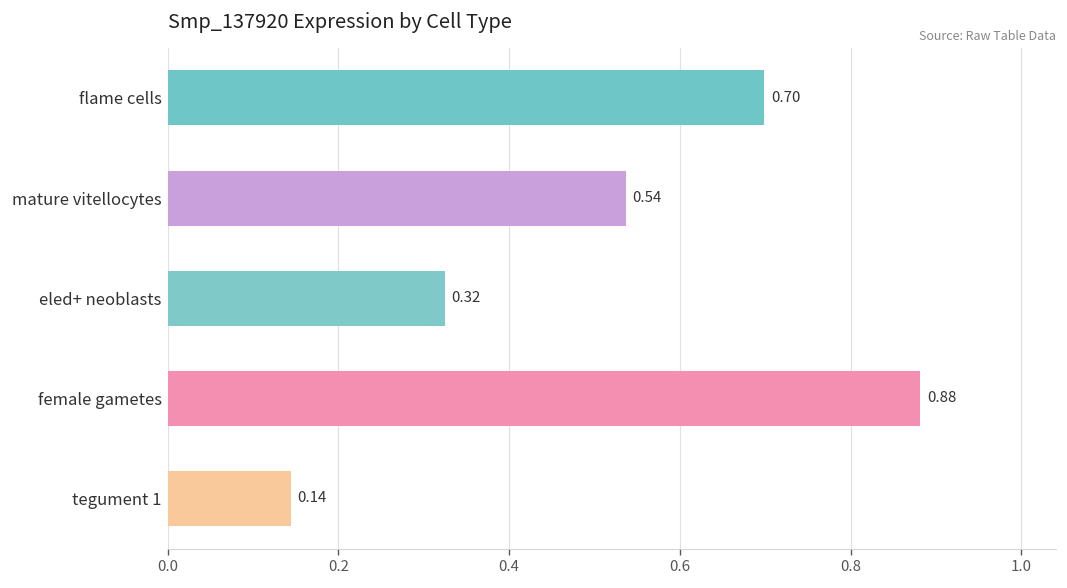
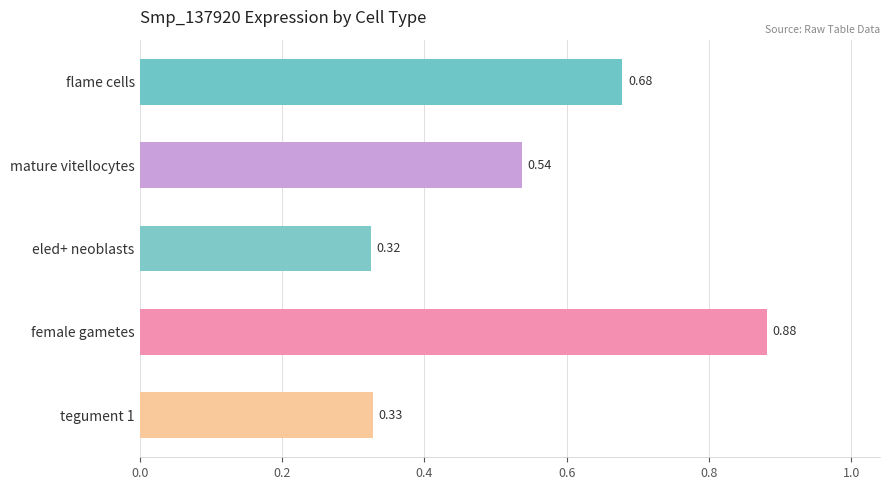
  {
-   "flame cells": 0.70,
+   "flame cells": 0.68,
    "mature vitellocytes": 0.54,
    "eled+ neoblasts": 0.32,
    "female gametes": 0.88,
-   "tegument 1": 0.14
+   "tegument 1": 0.33
  }
